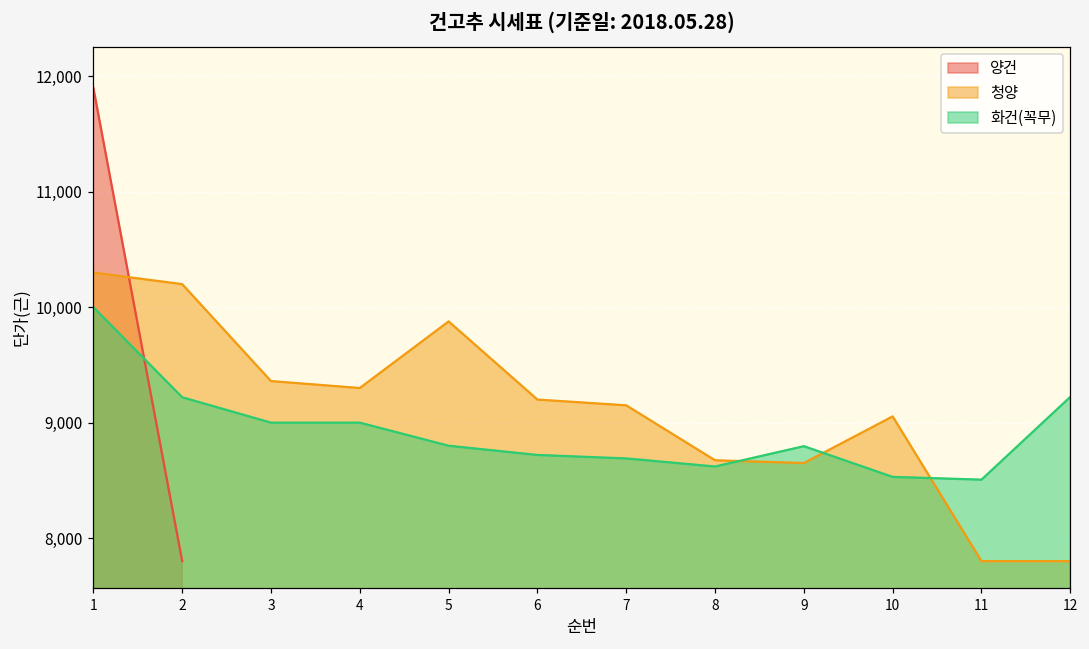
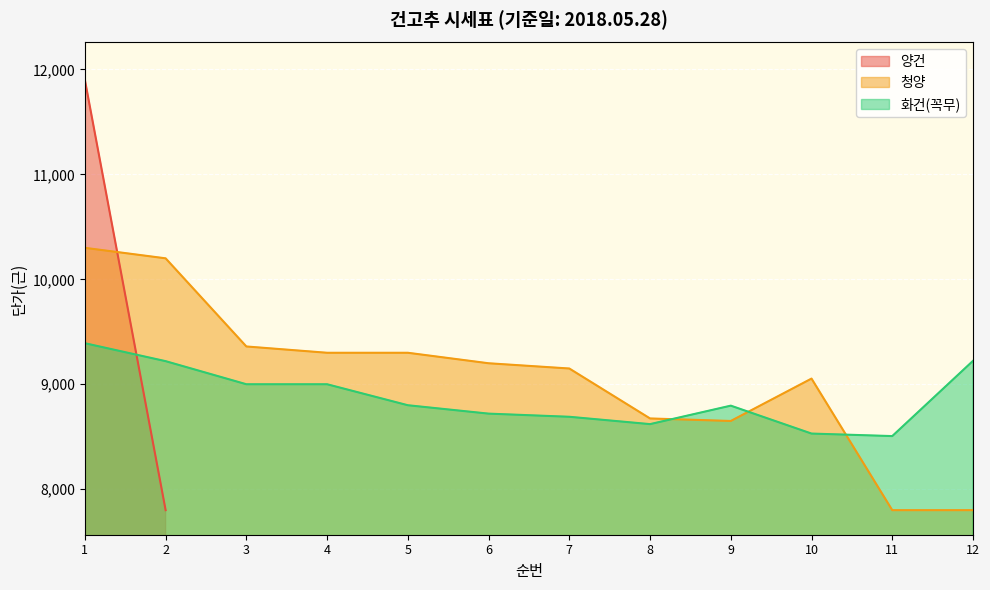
  {
    "양건": {
      "1": "11,900",
      "2": "7,800"
    },
    "청양": {
      "1": "10,300",
      "2": "10,200",
      "3": "9,360",
      "4": "9,300",
-     "5": "9,880",
+     "5": "9,300",
      "6": "9,200",
      "7": "9,150",
      "8": "8,670",
      "9": "8,650",
      "10": "9,050",
      "11": "7,800",
      "12": "7,800"
    },
    "화건(꼭무)": {
-     "1": "10,000",
+     "1": "9,390",
      "2": "9,220",
      "3": "9,000",
      "4": "9,000",
      "5": "8,800",
      "6": "8,720",
      "7": "8,690",
      "8": "8,620",
      "9": "8,800",
      "10": "8,530",
      "11": "8,510",
      "12": "9,220"
    }
  }
